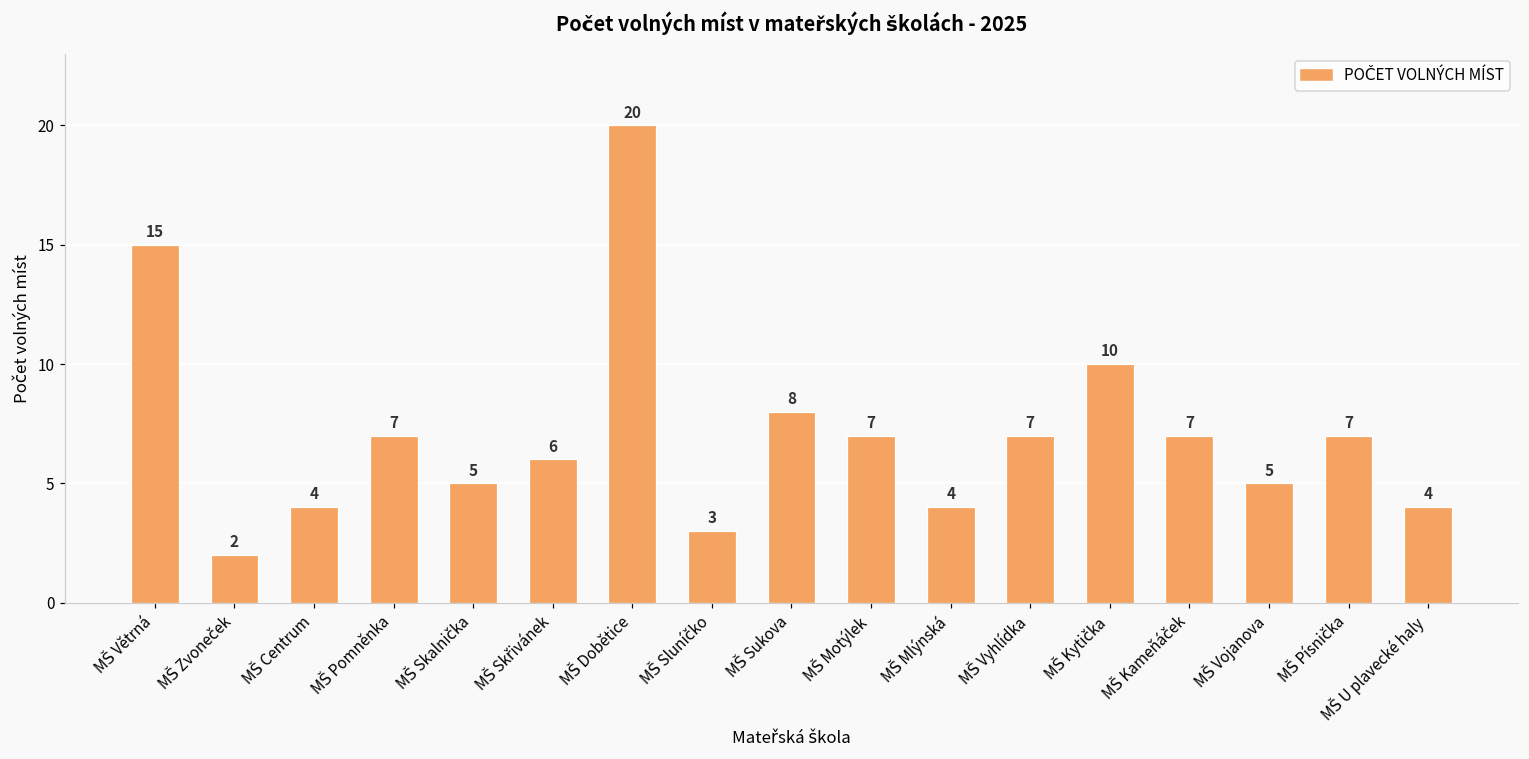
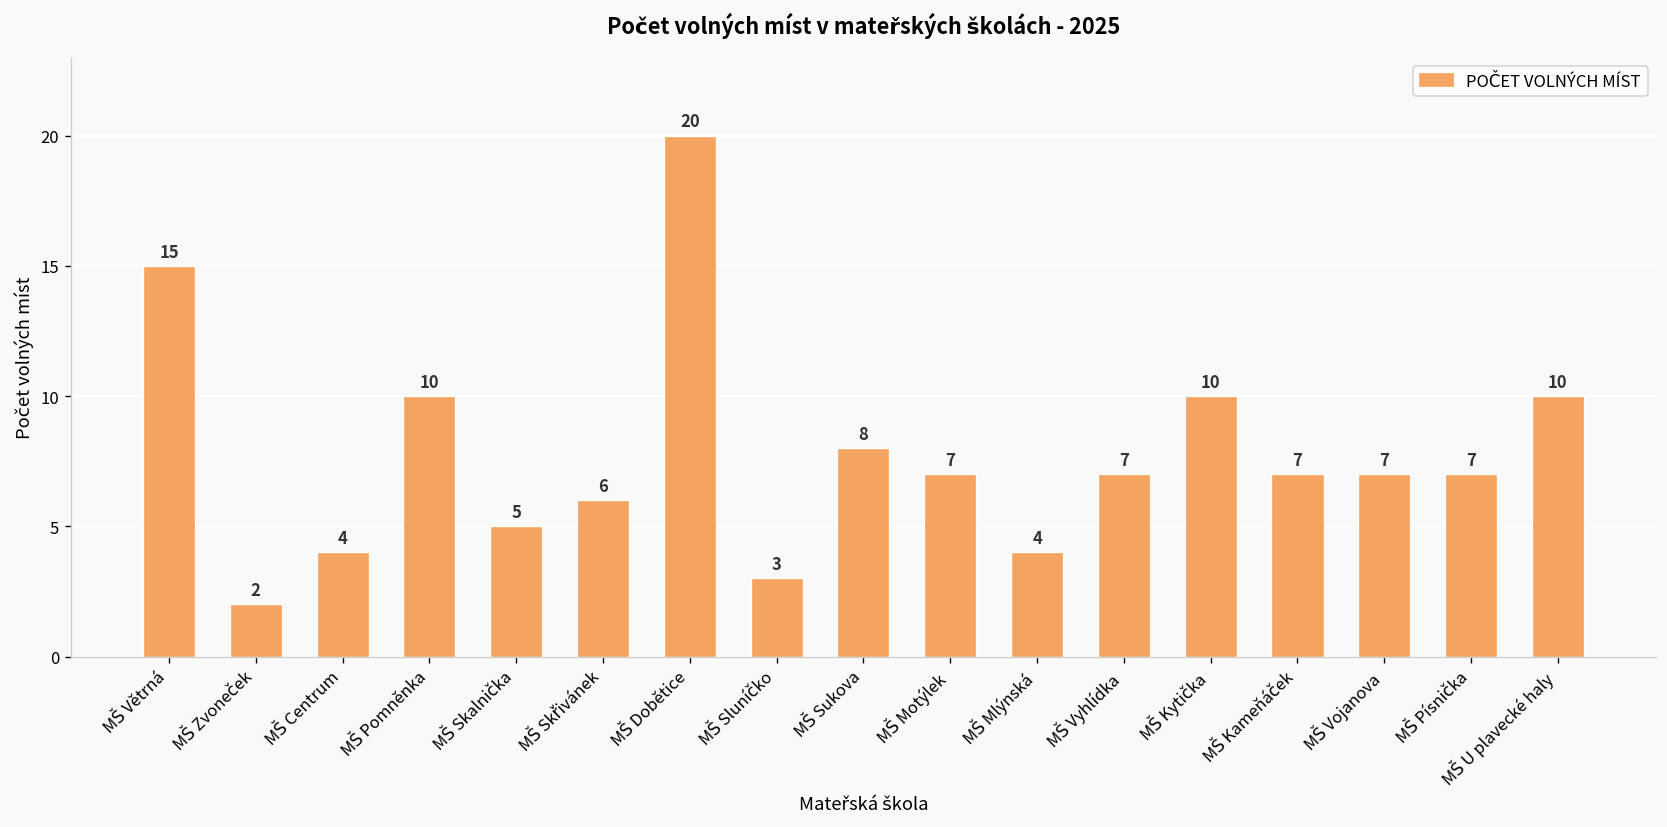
  {
    "MŠ Větrná": 15,
    "MŠ Zvoneček": 2,
    "MŠ Centrum": 4,
-   "MŠ Pomněnka": 7,
+   "MŠ Pomněnka": 10,
    "MŠ Skalnička": 5,
    "MŠ Skřivánek": 6,
    "MŠ Dobětice": 20,
    "MŠ Sluníčko": 3,
    "MŠ Sukova": 8,
    "MŠ Motýlek": 7,
    "MŠ Mlýnská": 4,
    "MŠ Vyhlídka": 7,
    "MŠ Kytička": 10,
    "MŠ Kameňáček": 7,
-   "MŠ Vojanova": 5,
+   "MŠ Vojanova": 7,
    "MŠ Písnička": 7,
-   "MŠ U plavecké haly": 4
+   "MŠ U plavecké haly": 10
  }
